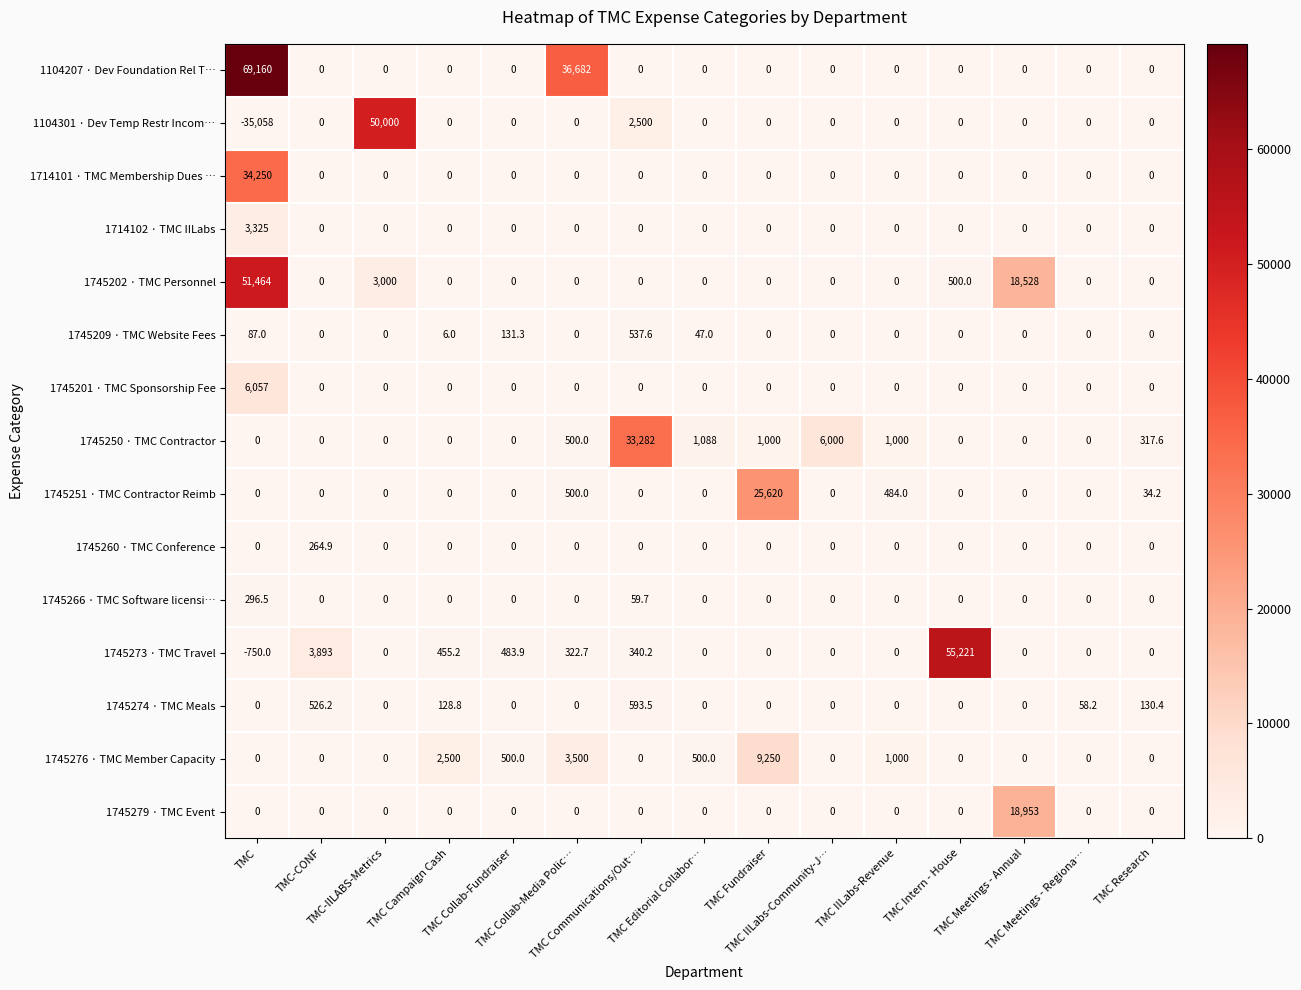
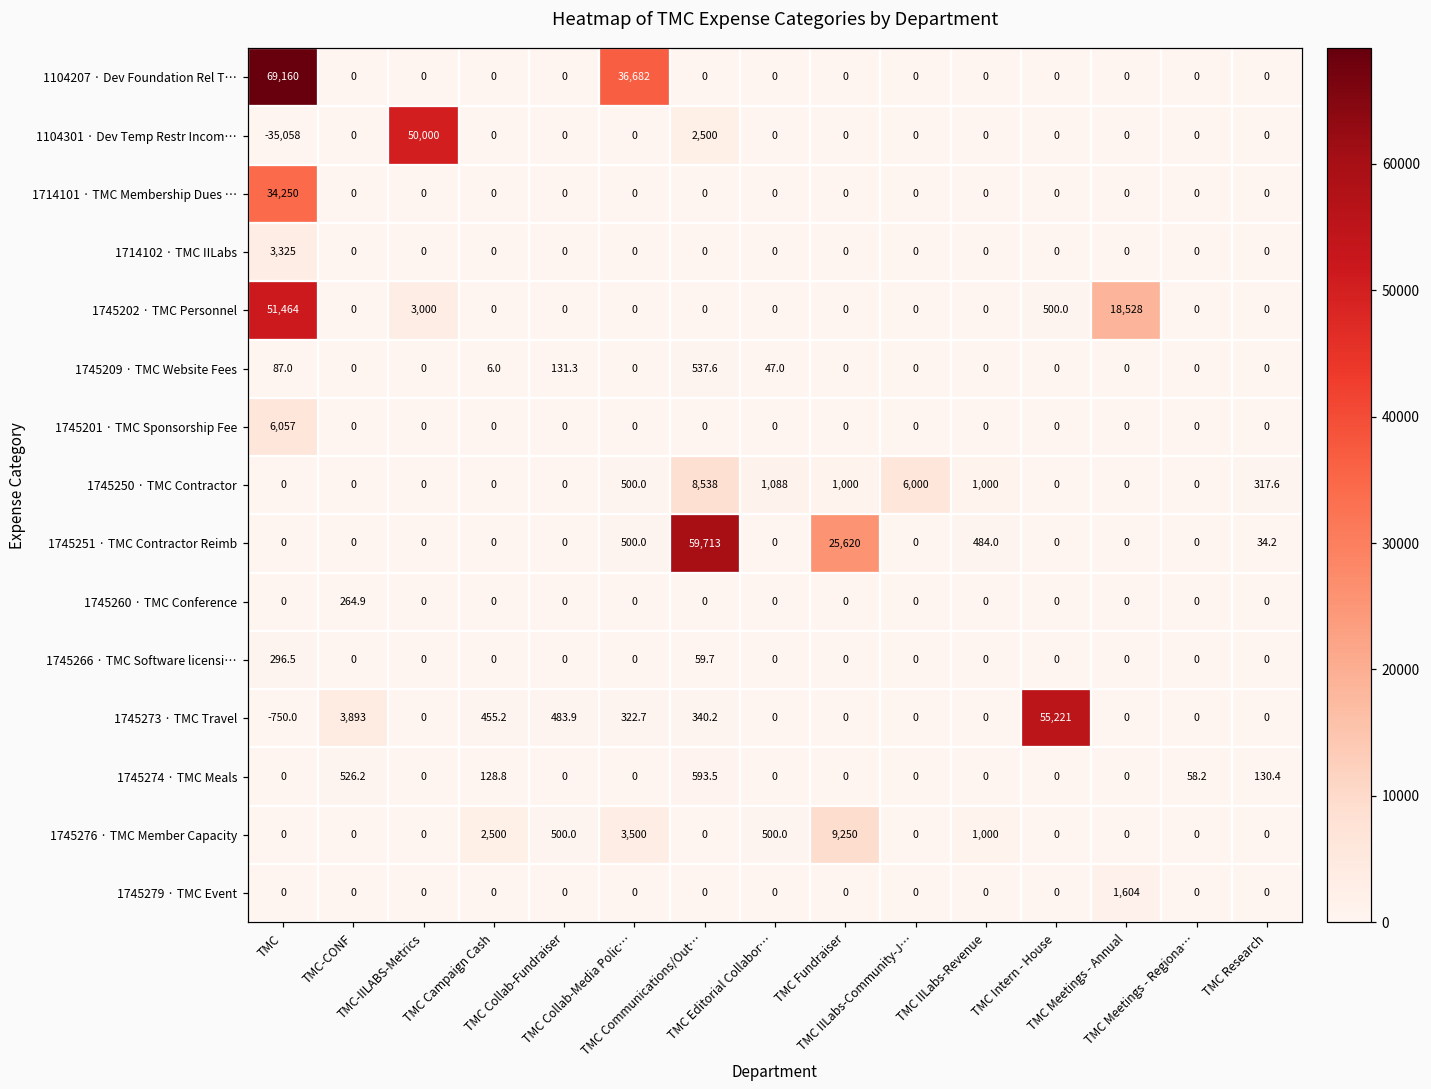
  {
    "1745250 · TMC Contractor": {
      "TMC": "0",
      "TMC-CONF": "0",
      "TMC-IILABS-Metrics": "0",
      "TMC Campaign Cash": "0",
      "TMC Collab-Fundraiser": "0",
      "TMC Collab-Media Polic…": "500.0",
-     "TMC Communications/Out…": "33,282",
+     "TMC Communications/Out…": "8,538",
      "TMC Editorial Collabor…": "1,088",
      "TMC Fundraiser": "1,000",
      "TMC IILabs-Community-J…": "6,000",
      "TMC IILabs-Revenue": "1,000",
      "TMC Intern - House": "0",
      "TMC Meetings - Annual": "0",
      "TMC Meetings - Regiona…": "0",
      "TMC Research": "317.6"
    },
    "1745251 · TMC Contractor Reimb": {
      "TMC": "0",
      "TMC-CONF": "0",
      "TMC-IILABS-Metrics": "0",
      "TMC Campaign Cash": "0",
      "TMC Collab-Fundraiser": "0",
      "TMC Collab-Media Polic…": "500.0",
-     "TMC Communications/Out…": "0",
+     "TMC Communications/Out…": "59,713",
      "TMC Editorial Collabor…": "0",
      "TMC Fundraiser": "25,620",
      "TMC IILabs-Community-J…": "0",
      "TMC IILabs-Revenue": "484.0",
      "TMC Intern - House": "0",
      "TMC Meetings - Annual": "0",
      "TMC Meetings - Regiona…": "0",
      "TMC Research": "34.2"
    },
    "1745279 · TMC Event": {
      "TMC": "0",
      "TMC-CONF": "0",
      "TMC-IILABS-Metrics": "0",
      "TMC Campaign Cash": "0",
      "TMC Collab-Fundraiser": "0",
      "TMC Collab-Media Polic…": "0",
      "TMC Communications/Out…": "0",
      "TMC Editorial Collabor…": "0",
      "TMC Fundraiser": "0",
      "TMC IILabs-Community-J…": "0",
      "TMC IILabs-Revenue": "0",
      "TMC Intern - House": "0",
-     "TMC Meetings - Annual": "18,953",
+     "TMC Meetings - Annual": "1,604",
      "TMC Meetings - Regiona…": "0",
      "TMC Research": "0"
    }
  }
